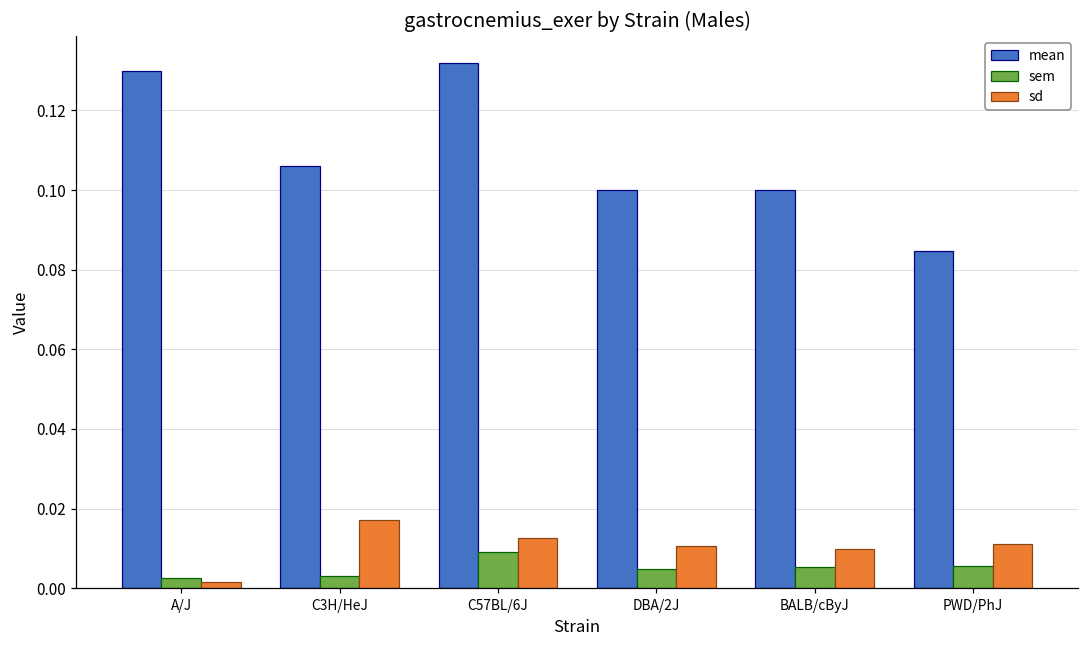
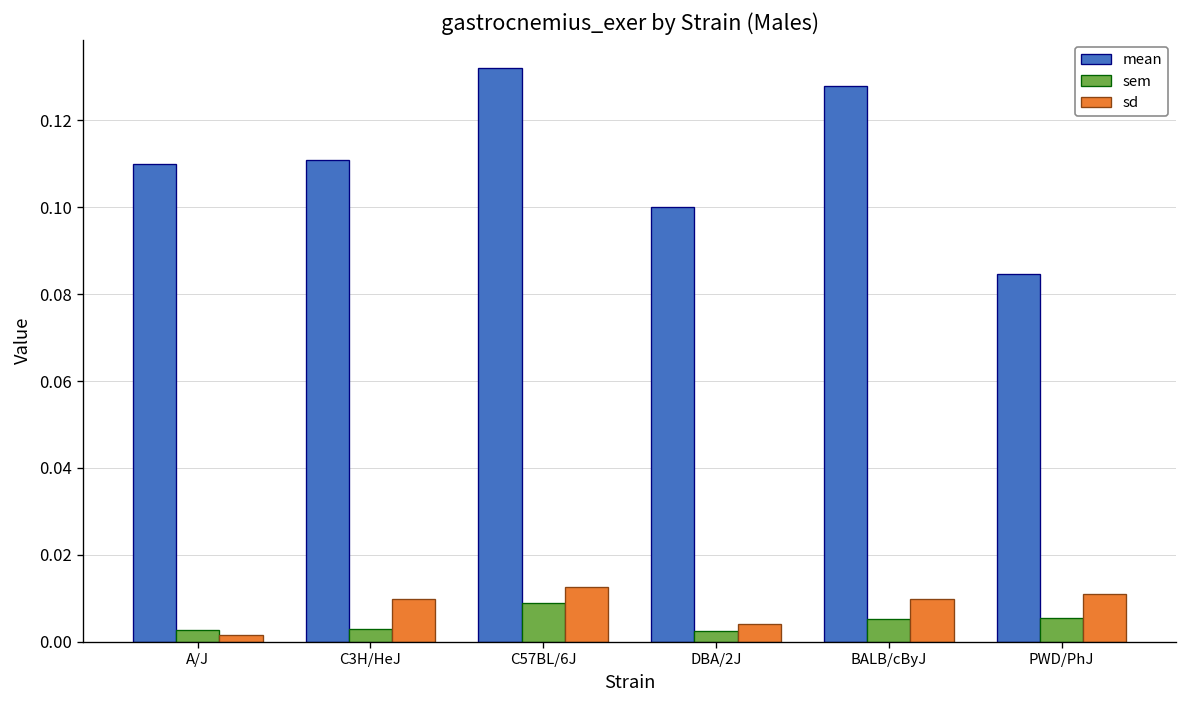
  {
    "mean": {
-     "A/J": 0.13,
-     "C3H/HeJ": 0.106,
+     "A/J": 0.11,
+     "C3H/HeJ": 0.111,
      "C57BL/6J": 0.132,
      "DBA/2J": 0.100,
-     "BALB/cByJ": 0.100,
+     "BALB/cByJ": 0.128,
      "PWD/PhJ": 0.085
    },
    "sem": {
      "A/J": 0.003,
      "C3H/HeJ": 0.003,
      "C57BL/6J": 0.009,
-     "DBA/2J": 0.005,
+     "DBA/2J": 0.003,
      "BALB/cByJ": 0.005,
      "PWD/PhJ": 0.005
    },
    "sd": {
      "A/J": 0.002,
-     "C3H/HeJ": 0.017,
+     "C3H/HeJ": 0.010,
      "C57BL/6J": 0.013,
-     "DBA/2J": 0.011,
+     "DBA/2J": 0.004,
      "BALB/cByJ": 0.010,
      "PWD/PhJ": 0.011
    }
  }
